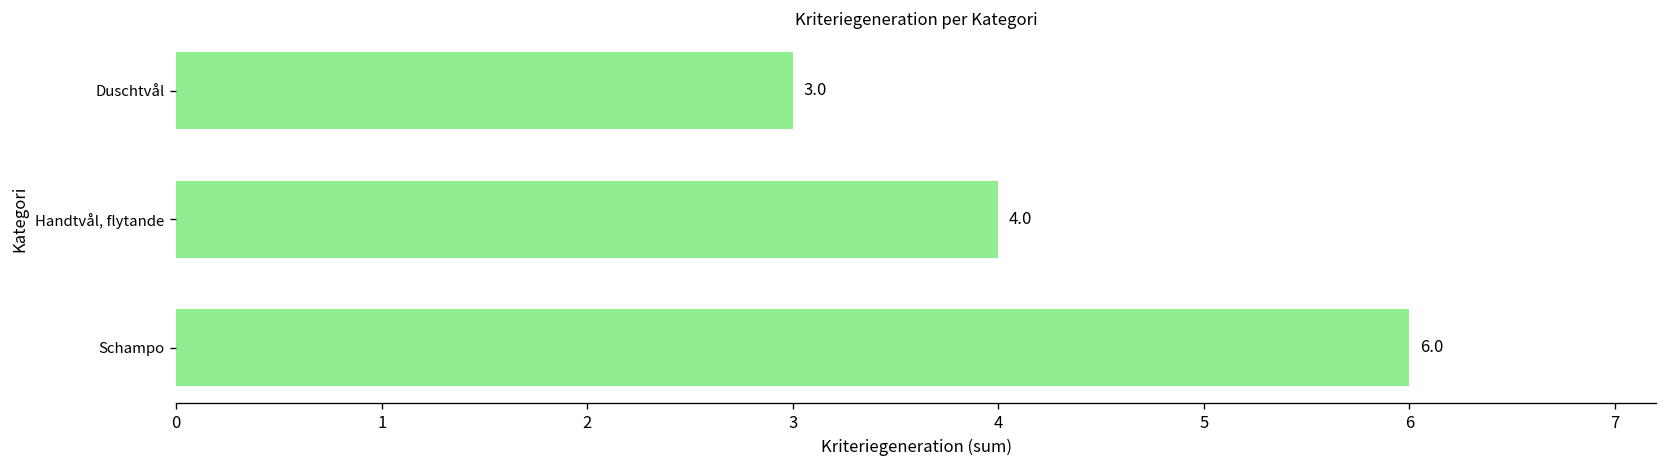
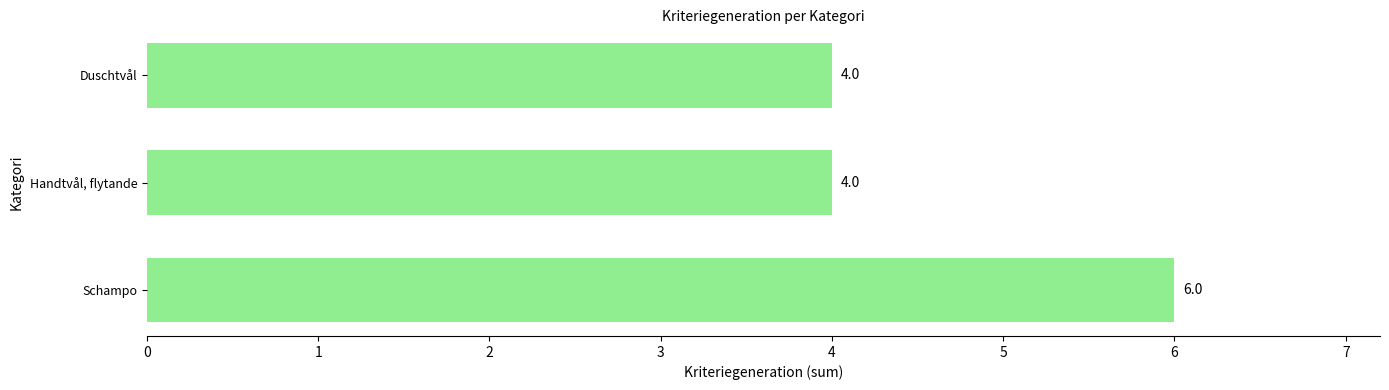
  {
-   "Duschtvål": 3.0,
+   "Duschtvål": 4.0,
    "Handtvål, flytande": 4.0,
    "Schampo": 6.0
  }
